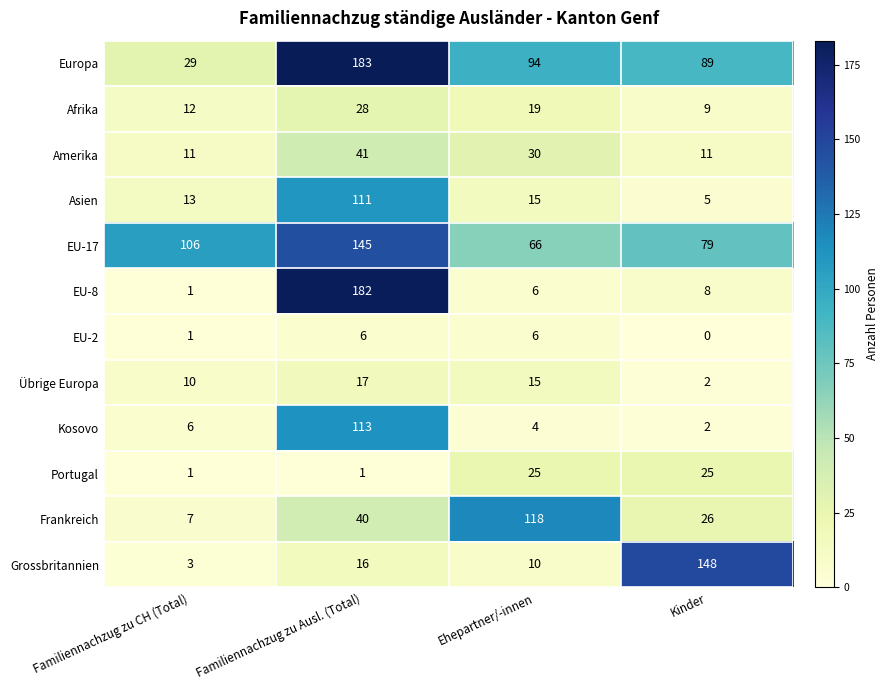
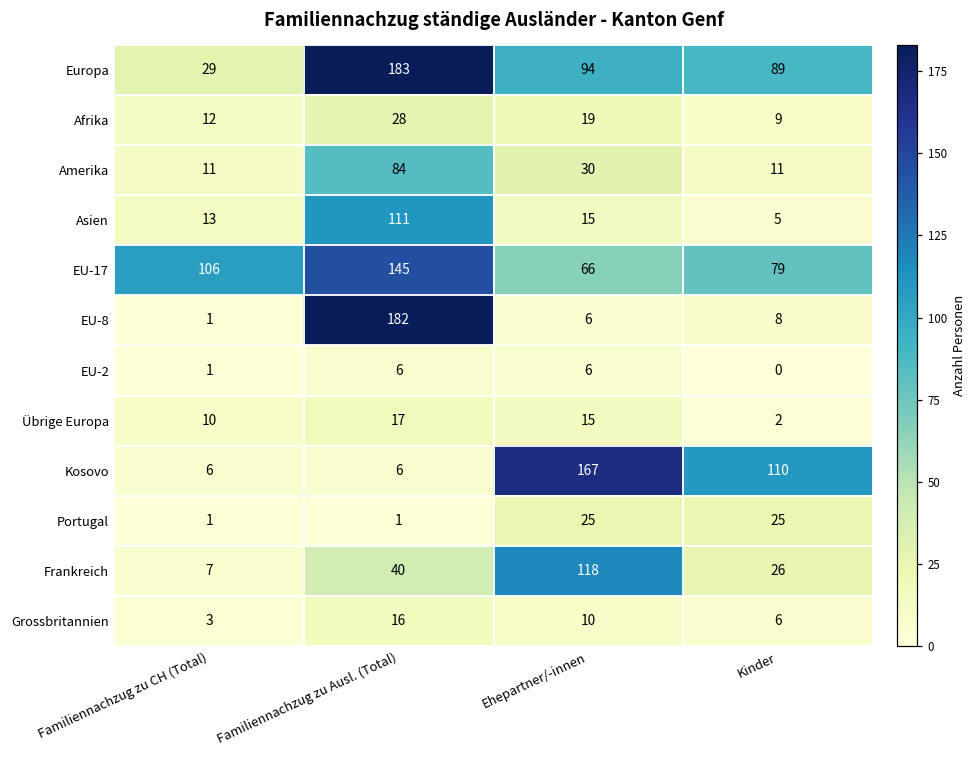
  {
    "Europa": {
      "Familiennachzug zu CH (Total)": 29,
      "Familiennachzug zu Ausl. (Total)": 183,
      "Ehepartner/-innen": 94,
      "Kinder": 89
    },
    "Afrika": {
      "Familiennachzug zu CH (Total)": 12,
      "Familiennachzug zu Ausl. (Total)": 28,
      "Ehepartner/-innen": 19,
      "Kinder": 9
    },
    "Amerika": {
      "Familiennachzug zu CH (Total)": 11,
-     "Familiennachzug zu Ausl. (Total)": 41,
+     "Familiennachzug zu Ausl. (Total)": 84,
      "Ehepartner/-innen": 30,
      "Kinder": 11
    },
    "Asien": {
      "Familiennachzug zu CH (Total)": 13,
      "Familiennachzug zu Ausl. (Total)": 111,
      "Ehepartner/-innen": 15,
      "Kinder": 5
    },
    "EU-17": {
      "Familiennachzug zu CH (Total)": 106,
      "Familiennachzug zu Ausl. (Total)": 145,
      "Ehepartner/-innen": 66,
      "Kinder": 79
    },
    "EU-8": {
      "Familiennachzug zu CH (Total)": 1,
      "Familiennachzug zu Ausl. (Total)": 182,
      "Ehepartner/-innen": 6,
      "Kinder": 8
    },
    "EU-2": {
      "Familiennachzug zu CH (Total)": 1,
      "Familiennachzug zu Ausl. (Total)": 6,
      "Ehepartner/-innen": 6,
      "Kinder": 0
    },
    "Übrige Europa": {
      "Familiennachzug zu CH (Total)": 10,
      "Familiennachzug zu Ausl. (Total)": 17,
      "Ehepartner/-innen": 15,
      "Kinder": 2
    },
    "Kosovo": {
      "Familiennachzug zu CH (Total)": 6,
-     "Familiennachzug zu Ausl. (Total)": 113,
-     "Ehepartner/-innen": 4,
-     "Kinder": 2
+     "Familiennachzug zu Ausl. (Total)": 6,
+     "Ehepartner/-innen": 167,
+     "Kinder": 110
    },
    "Portugal": {
      "Familiennachzug zu CH (Total)": 1,
      "Familiennachzug zu Ausl. (Total)": 1,
      "Ehepartner/-innen": 25,
      "Kinder": 25
    },
    "Frankreich": {
      "Familiennachzug zu CH (Total)": 7,
      "Familiennachzug zu Ausl. (Total)": 40,
      "Ehepartner/-innen": 118,
      "Kinder": 26
    },
    "Grossbritannien": {
      "Familiennachzug zu CH (Total)": 3,
      "Familiennachzug zu Ausl. (Total)": 16,
      "Ehepartner/-innen": 10,
-     "Kinder": 148
+     "Kinder": 6
    }
  }
